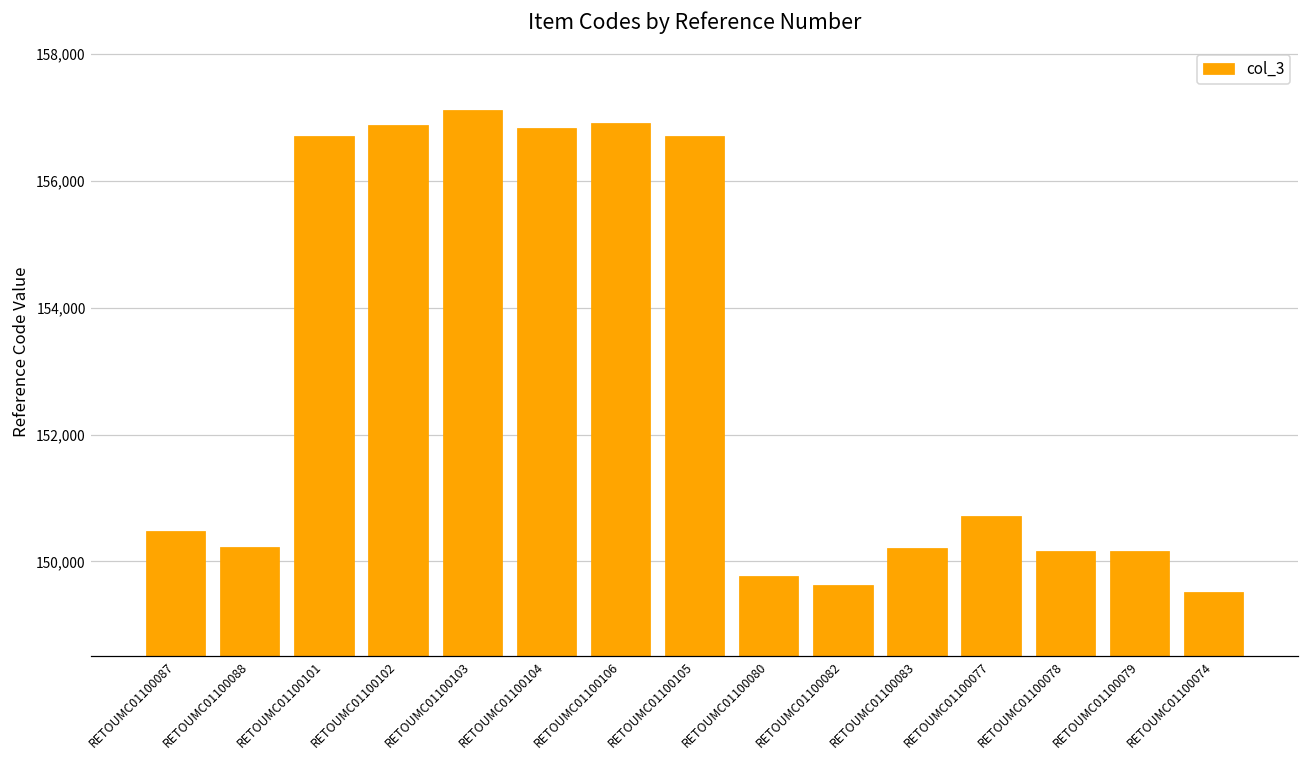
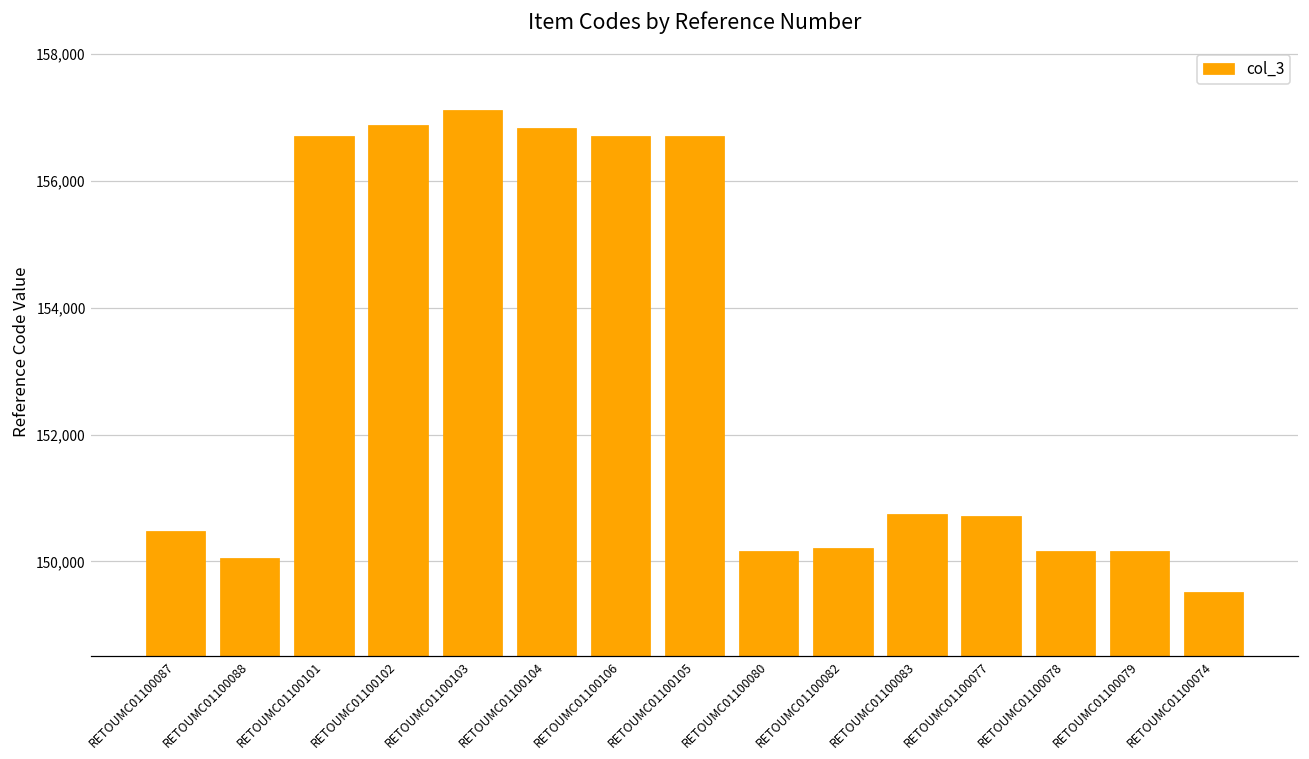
  {
    "RETOUMC01100087": "150,500",
-   "RETOUMC01100088": "150,200",
+   "RETOUMC01100088": "150,100",
    "RETOUMC01100101": "156,700",
    "RETOUMC01100102": "156,900",
    "RETOUMC01100103": "157,100",
    "RETOUMC01100104": "156,800",
-   "RETOUMC01100106": "156,900",
+   "RETOUMC01100106": "156,700",
    "RETOUMC01100105": "156,700",
-   "RETOUMC01100080": "149,800",
-   "RETOUMC01100082": "149,600",
-   "RETOUMC01100083": "150,200",
+   "RETOUMC01100080": "150,200",
+   "RETOUMC01100082": "150,200",
+   "RETOUMC01100083": "150,700",
    "RETOUMC01100077": "150,700",
    "RETOUMC01100078": "150,200",
    "RETOUMC01100079": "150,200",
    "RETOUMC01100074": "149,500"
  }
